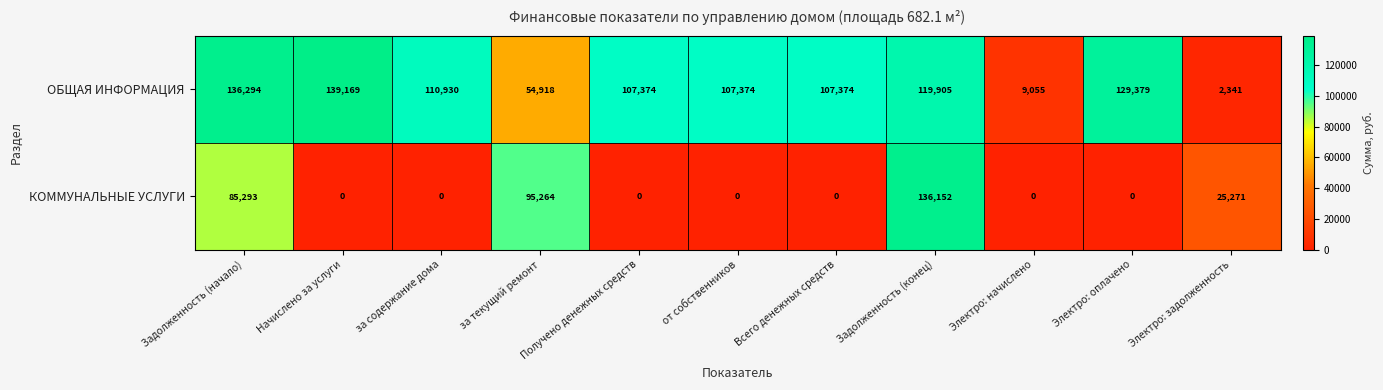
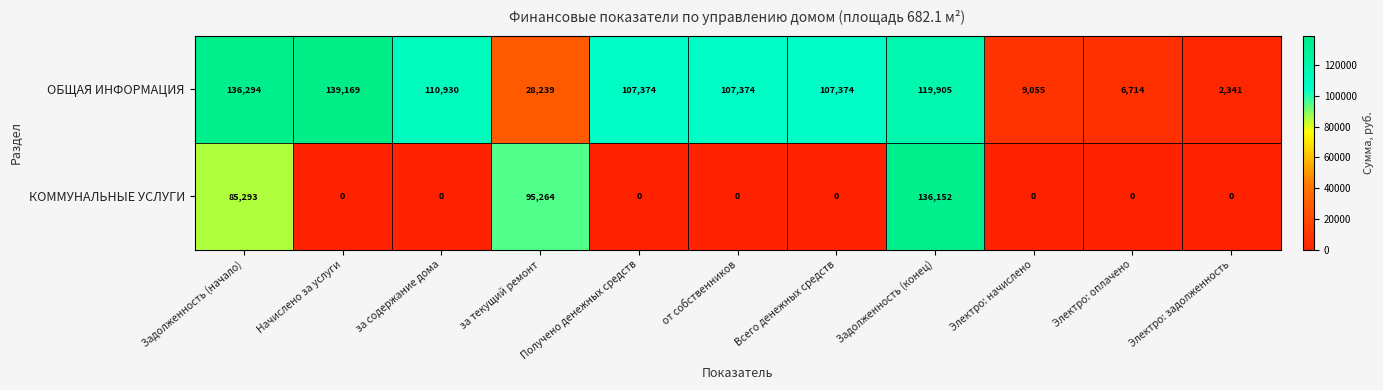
  {
    "ОБЩАЯ ИНФОРМАЦИЯ": {
      "Задолженность (начало)": "136,294",
      "Начислено за услуги": "139,169",
      "за содержание дома": "110,930",
-     "за текущий ремонт": "54,918",
+     "за текущий ремонт": "28,239",
      "Получено денежных средств": "107,374",
      "от собственников": "107,374",
      "Всего денежных средств": "107,374",
      "Задолженность (конец)": "119,905",
      "Электро: начислено": "9,055",
-     "Электро: оплачено": "129,379",
+     "Электро: оплачено": "6,714",
      "Электро: задолженность": "2,341"
    },
    "КОММУНАЛЬНЫЕ УСЛУГИ": {
      "Задолженность (начало)": "85,293",
      "Начислено за услуги": "0",
      "за содержание дома": "0",
      "за текущий ремонт": "95,264",
      "Получено денежных средств": "0",
      "от собственников": "0",
      "Всего денежных средств": "0",
      "Задолженность (конец)": "136,152",
      "Электро: начислено": "0",
      "Электро: оплачено": "0",
-     "Электро: задолженность": "25,271"
+     "Электро: задолженность": "0"
    }
  }
